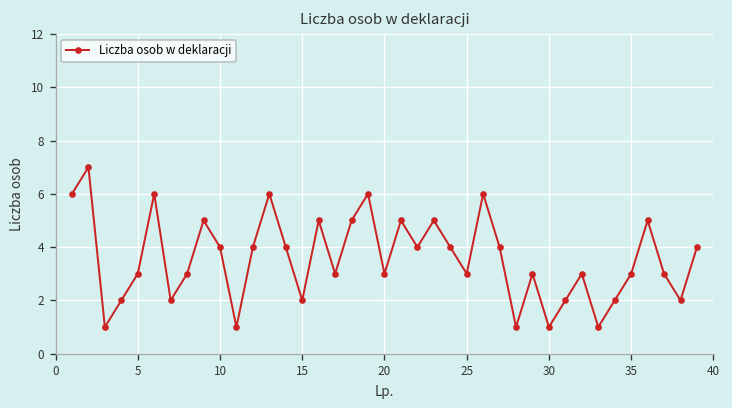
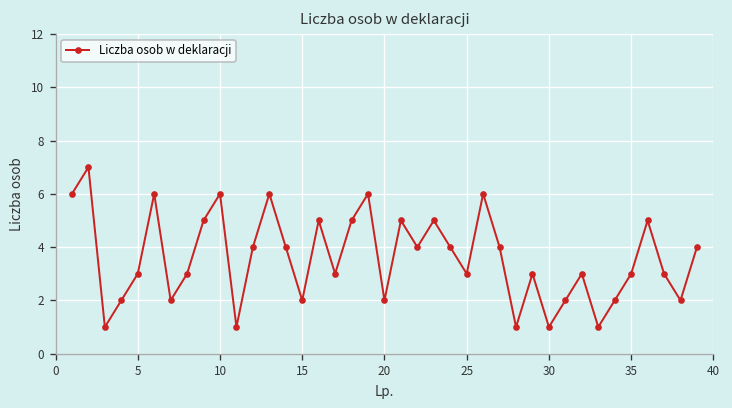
  {
    "5": 3,
-   "10": 4,
+   "10": 6,
    "15": 2,
-   "20": 3,
+   "20": 2,
    "25": 3,
    "30": 1,
    "35": 3
  }
